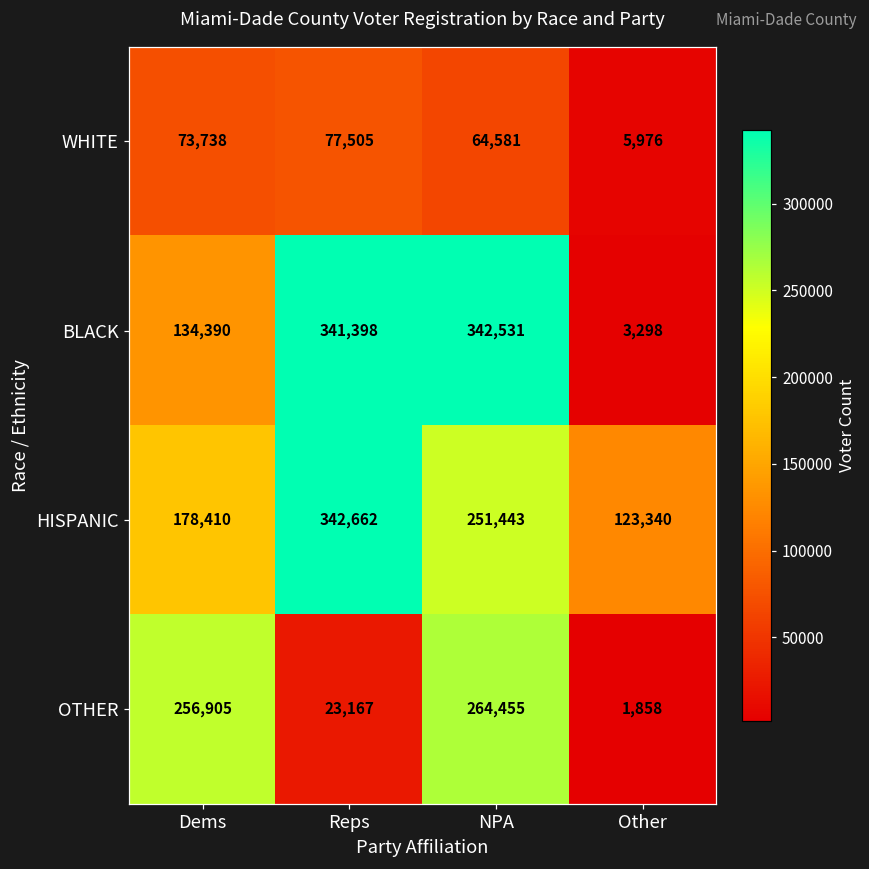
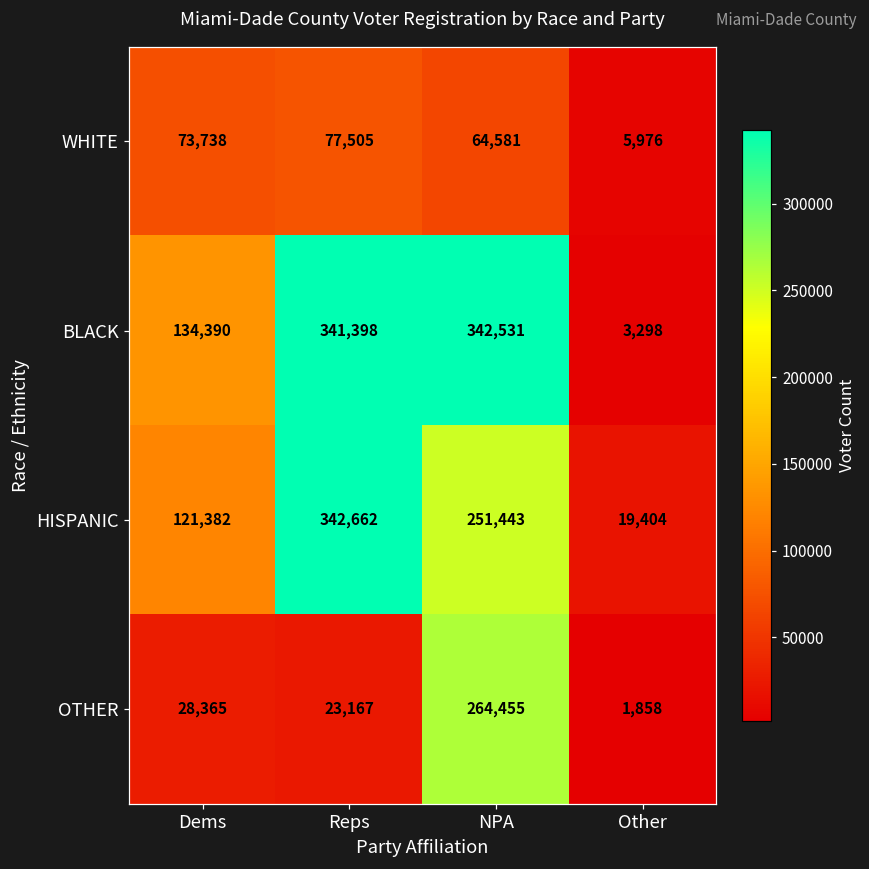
  {
    "WHITE": {
      "Dems": "73,738",
      "Reps": "77,505",
      "NPA": "64,581",
      "Other": "5,976"
    },
    "BLACK": {
      "Dems": "134,390",
      "Reps": "341,398",
      "NPA": "342,531",
      "Other": "3,298"
    },
    "HISPANIC": {
-     "Dems": "178,410",
+     "Dems": "121,382",
      "Reps": "342,662",
      "NPA": "251,443",
-     "Other": "123,340"
+     "Other": "19,404"
    },
    "OTHER": {
-     "Dems": "256,905",
+     "Dems": "28,365",
      "Reps": "23,167",
      "NPA": "264,455",
      "Other": "1,858"
    }
  }
